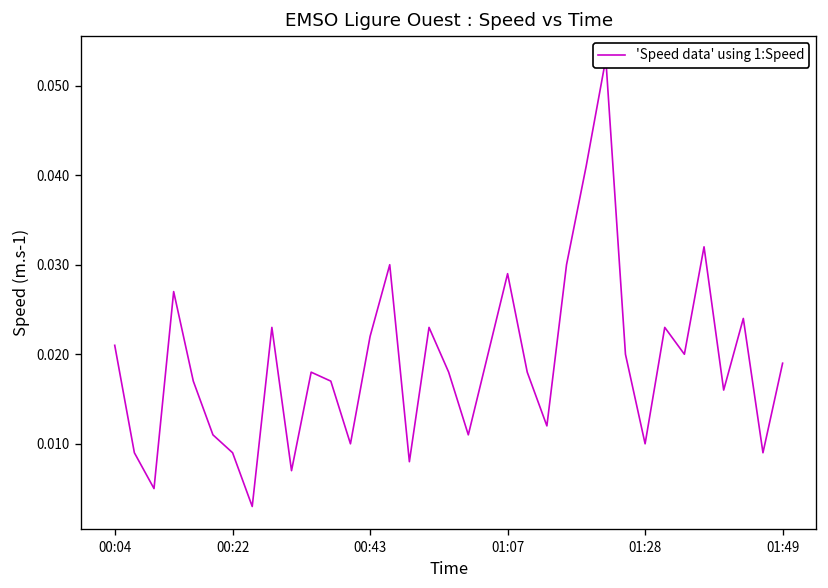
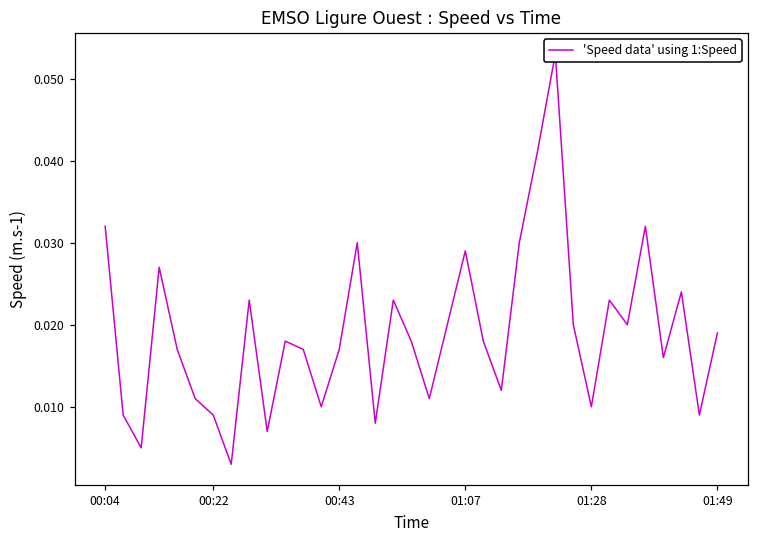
  {
-   "00:04": 0.021,
+   "00:04": 0.032,
    "00:22": 0.009,
-   "00:43": 0.022,
+   "00:43": 0.017,
    "01:07": 0.029,
    "01:28": 0.010,
    "01:49": 0.019
  }
